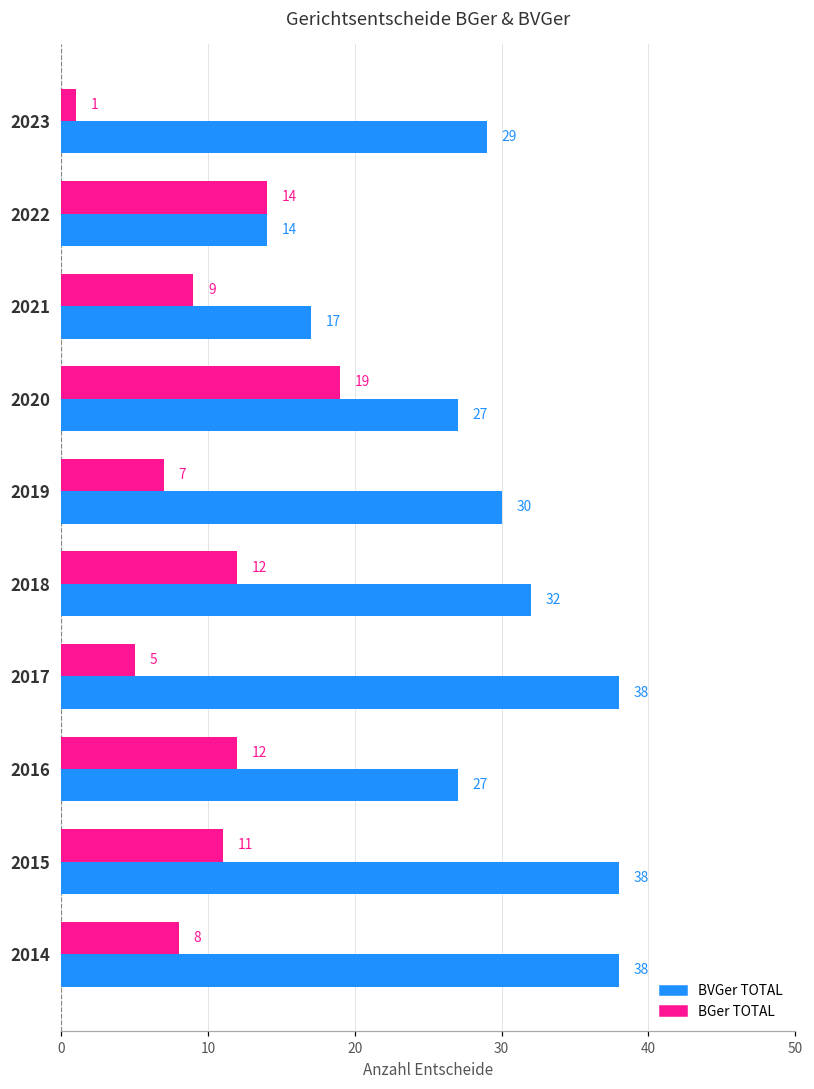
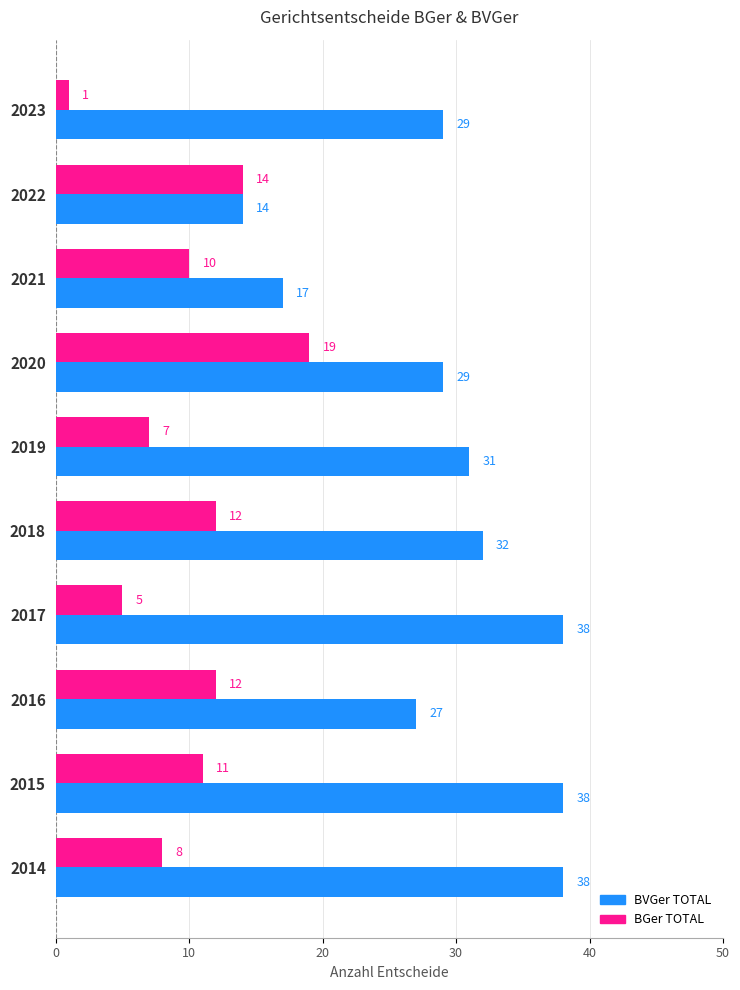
  {
    "BVGer TOTAL": {
      "2023": 29,
      "2022": 14,
      "2021": 17,
-     "2020": 27,
-     "2019": 30,
+     "2020": 29,
+     "2019": 31,
      "2018": 32,
      "2017": 38,
      "2016": 27,
      "2015": 38,
      "2014": 38
    },
    "BGer TOTAL": {
      "2023": 1,
      "2022": 14,
-     "2021": 9,
+     "2021": 10,
      "2020": 19,
      "2019": 7,
      "2018": 12,
      "2017": 5,
      "2016": 12,
      "2015": 11,
      "2014": 8
    }
  }
